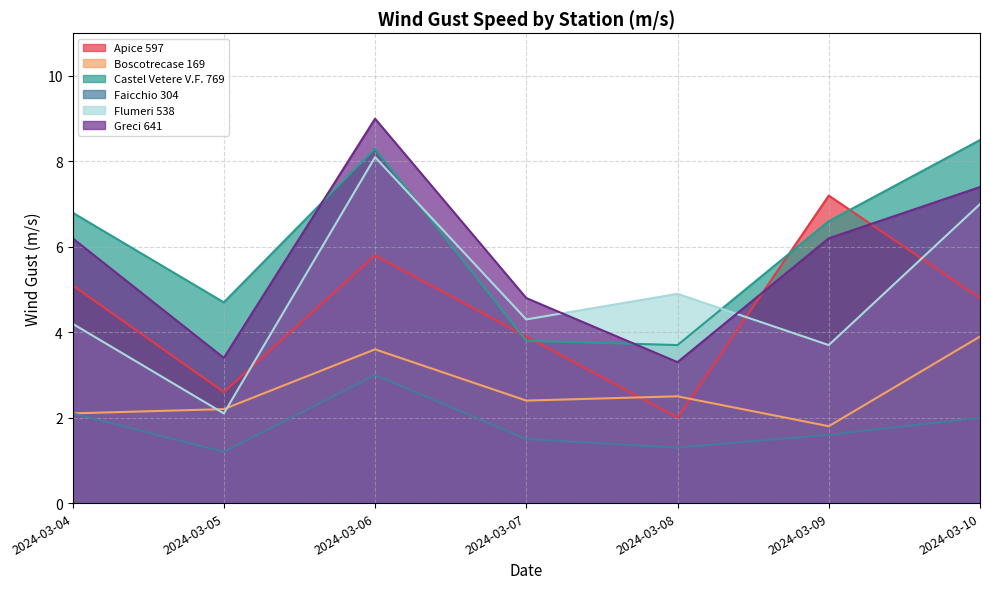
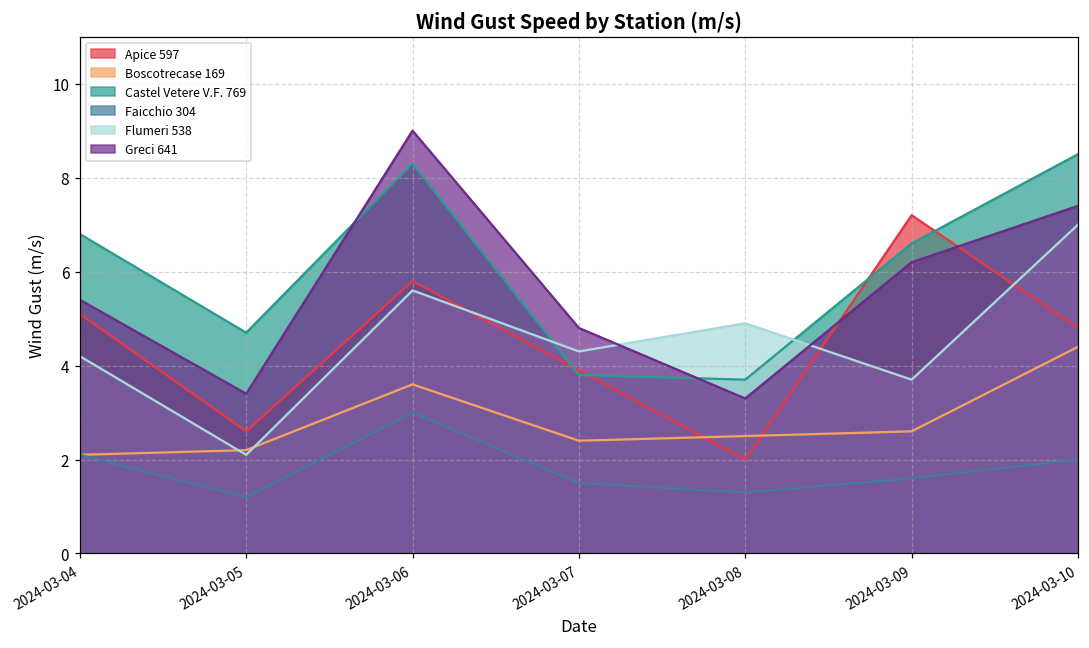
  {
    "Apice 597": {
      "2024-03-04": 5.1,
      "2024-03-05": 2.6,
      "2024-03-06": 5.8,
      "2024-03-07": 3.9,
      "2024-03-08": 2.0,
      "2024-03-09": 7.2,
      "2024-03-10": 4.8
    },
    "Boscotrecase 169": {
      "2024-03-05": 2.2,
      "2024-03-06": 3.6,
      "2024-03-07": 2.4,
      "2024-03-08": 2.5,
-     "2024-03-09": 1.8,
-     "2024-03-10": 3.9
+     "2024-03-09": 2.6,
+     "2024-03-10": 4.4
    },
    "Flumeri 538": {
      "2024-03-04": 4.2,
      "2024-03-05": 2.1,
-     "2024-03-06": 8.1,
+     "2024-03-06": 5.6,
      "2024-03-07": 4.3,
      "2024-03-08": 4.9,
      "2024-03-09": 3.7,
      "2024-03-10": 7.0
    },
    "Greci 641": {
-     "2024-03-04": 6.2,
+     "2024-03-04": 5.4,
      "2024-03-05": 3.4,
      "2024-03-06": 9.0,
      "2024-03-07": 4.8,
      "2024-03-08": 3.3,
      "2024-03-09": 6.2,
      "2024-03-10": 7.4
    }
  }
